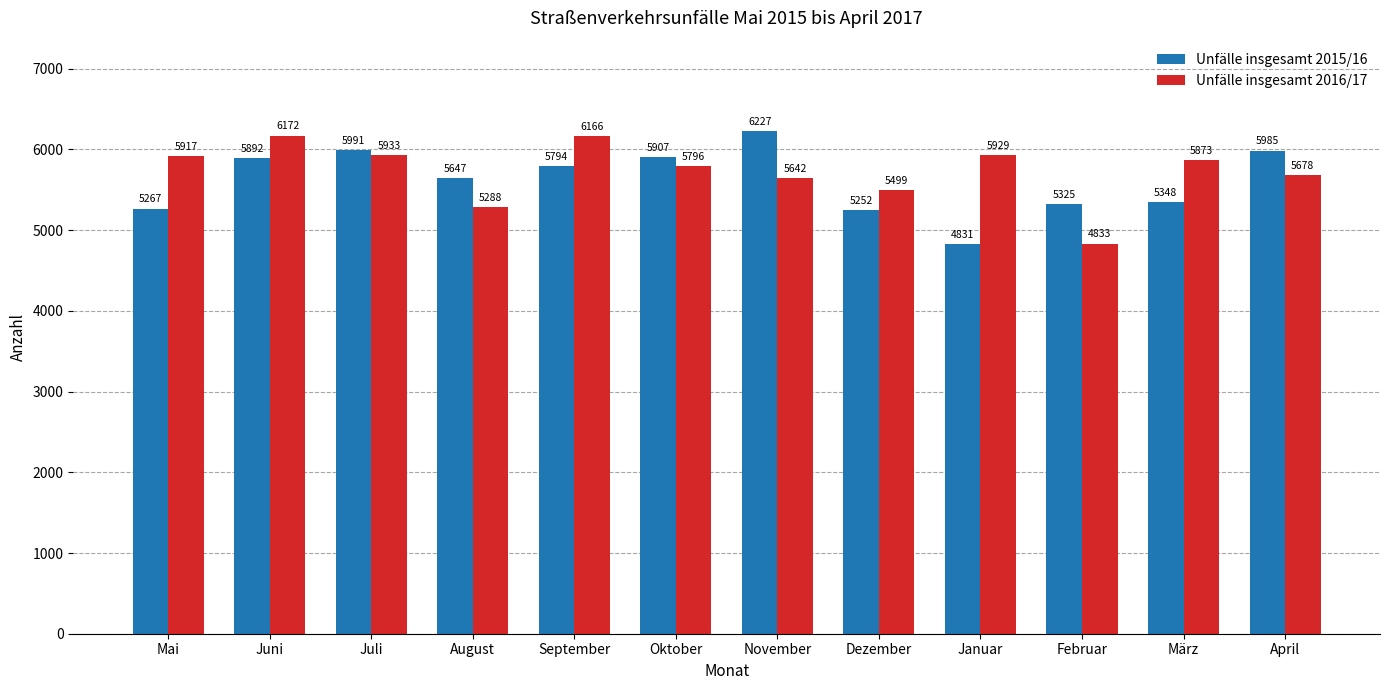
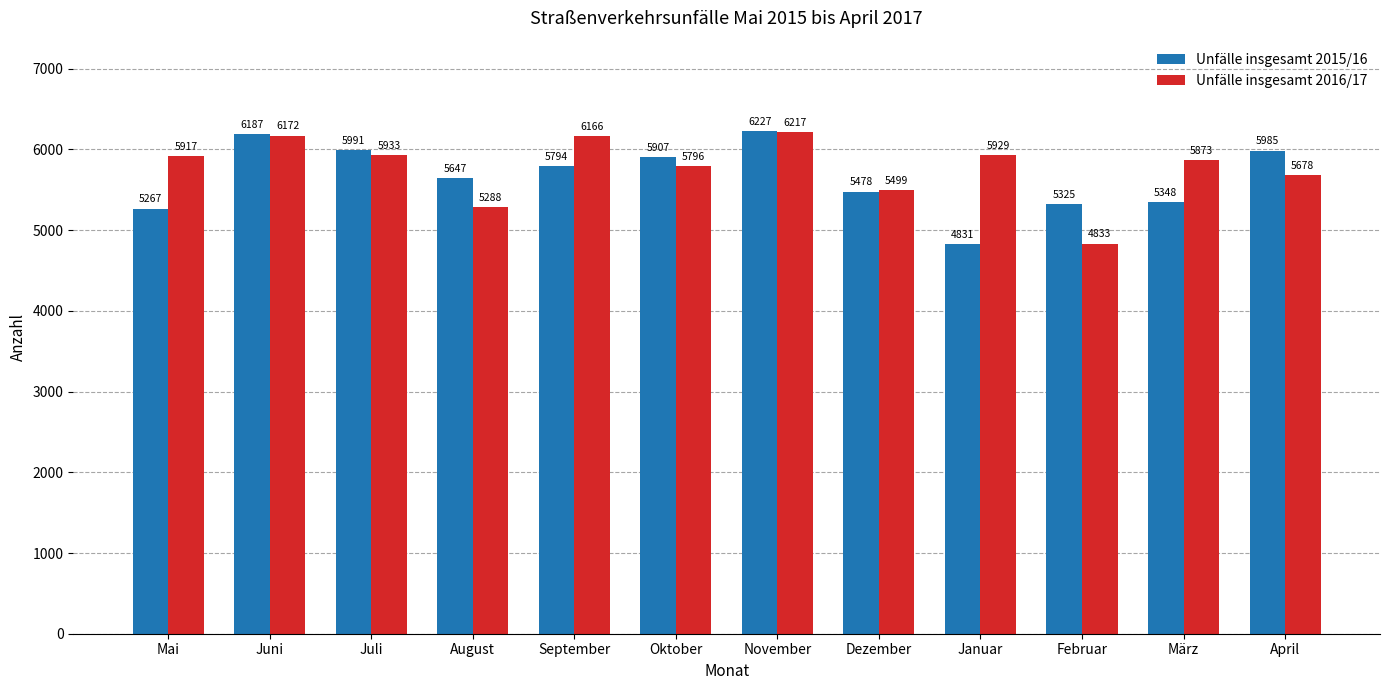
  {
    "Unfälle insgesamt 2015/16": {
      "Mai": 5267,
-     "Juni": 5892,
+     "Juni": 6187,
      "Juli": 5991,
      "August": 5647,
      "September": 5794,
      "Oktober": 5907,
      "November": 6227,
-     "Dezember": 5252,
+     "Dezember": 5478,
      "Januar": 4831,
      "Februar": 5325,
      "März": 5348,
      "April": 5985
    },
    "Unfälle insgesamt 2016/17": {
      "Mai": 5917,
      "Juni": 6172,
      "Juli": 5933,
      "August": 5288,
      "September": 6166,
      "Oktober": 5796,
-     "November": 5642,
+     "November": 6217,
      "Dezember": 5499,
      "Januar": 5929,
      "Februar": 4833,
      "März": 5873,
      "April": 5678
    }
  }
